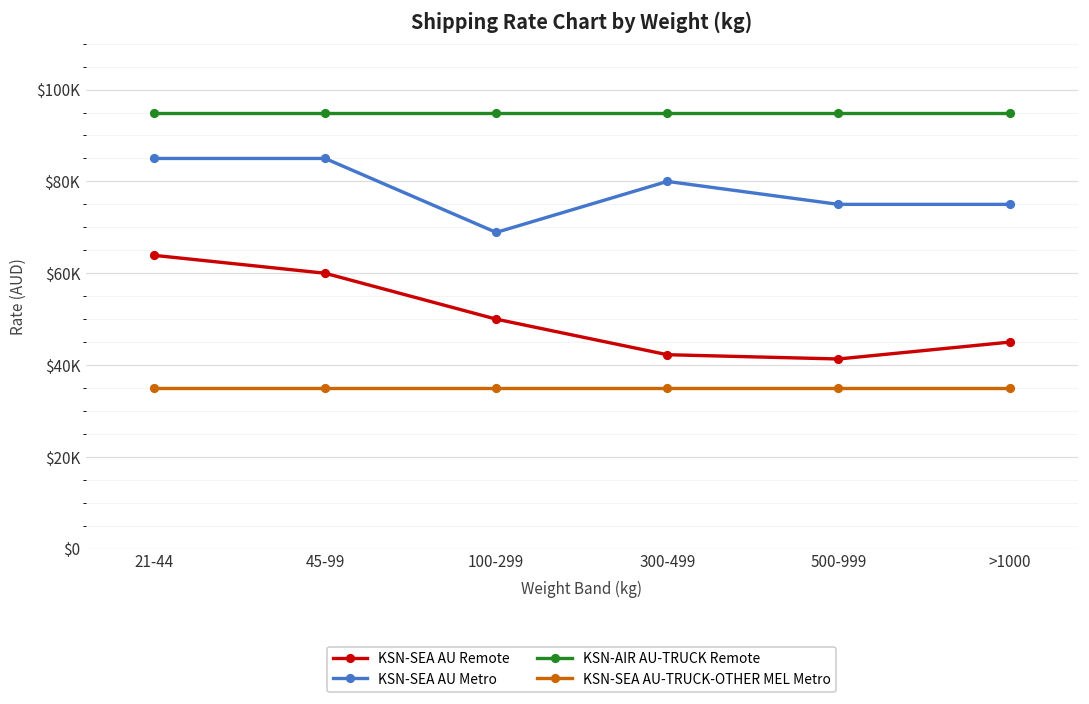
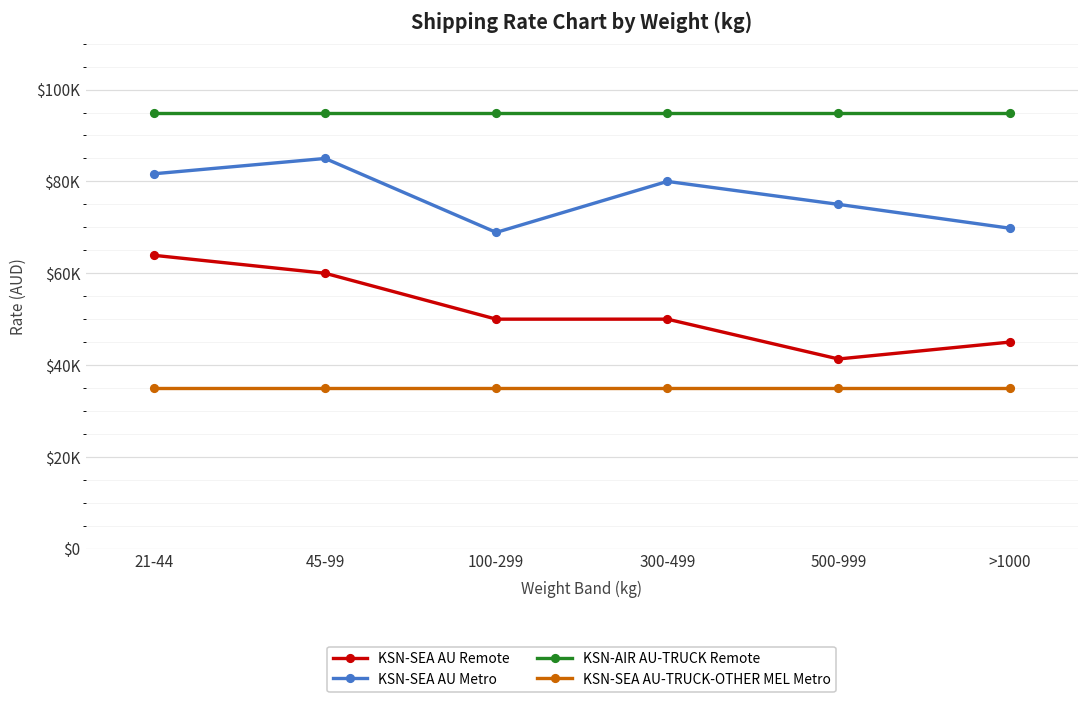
  {
    "KSN-SEA AU Remote": {
      "21-44": "$64000",
      "45-99": "$60000",
      "100-299": "$50000",
-     "300-499": "$42000",
+     "300-499": "$50000",
      "500-999": "$41000",
      ">1000": "$45000"
    },
    "KSN-SEA AU Metro": {
-     "21-44": "$85000",
+     "21-44": "$82000",
      "45-99": "$85000",
      "100-299": "$69000",
      "300-499": "$80000",
      "500-999": "$75000",
-     ">1000": "$75000"
+     ">1000": "$70000"
    },
    "KSN-AIR AU-TRUCK Remote": {
      "21-44": "$95000",
      "45-99": "$95000",
      "100-299": "$95000",
      "300-499": "$95000",
      "500-999": "$95000",
      ">1000": "$95000"
    },
    "KSN-SEA AU-TRUCK-OTHER MEL Metro": {
      "21-44": "$35000",
      "45-99": "$35000",
      "100-299": "$35000",
      "300-499": "$35000",
      "500-999": "$35000",
      ">1000": "$35000"
    }
  }
